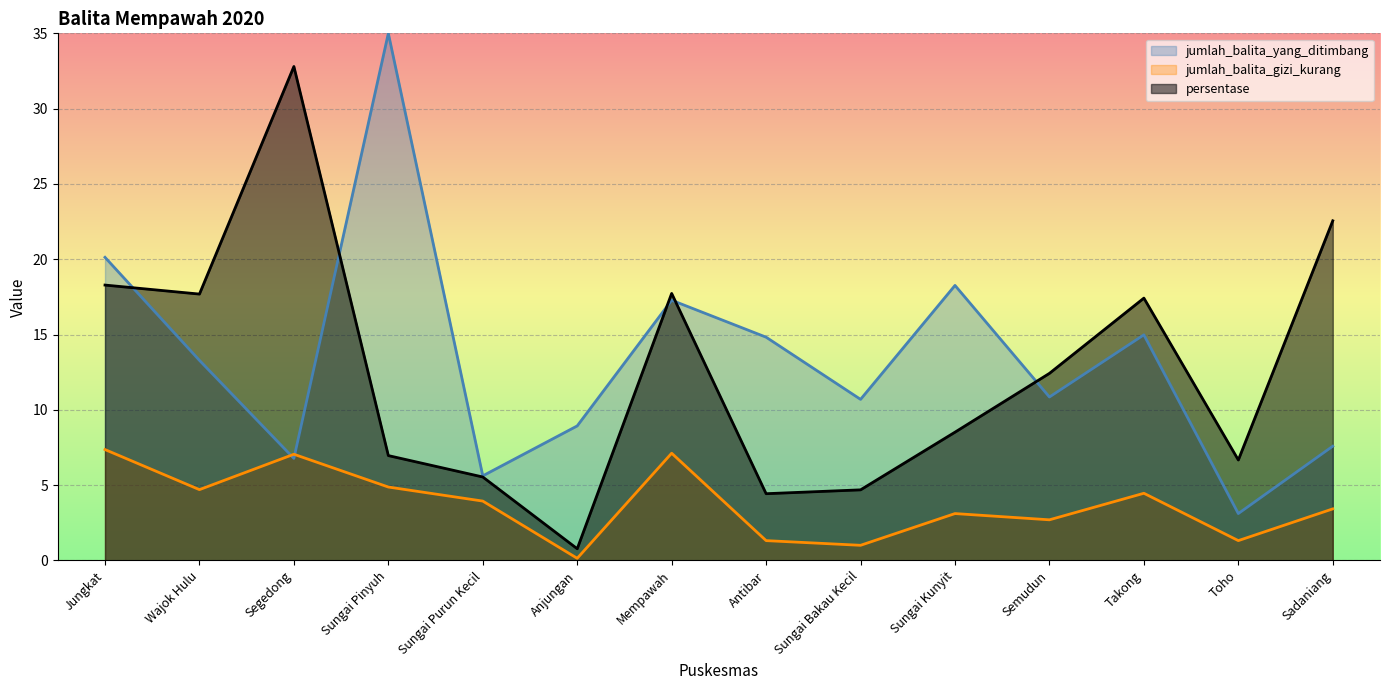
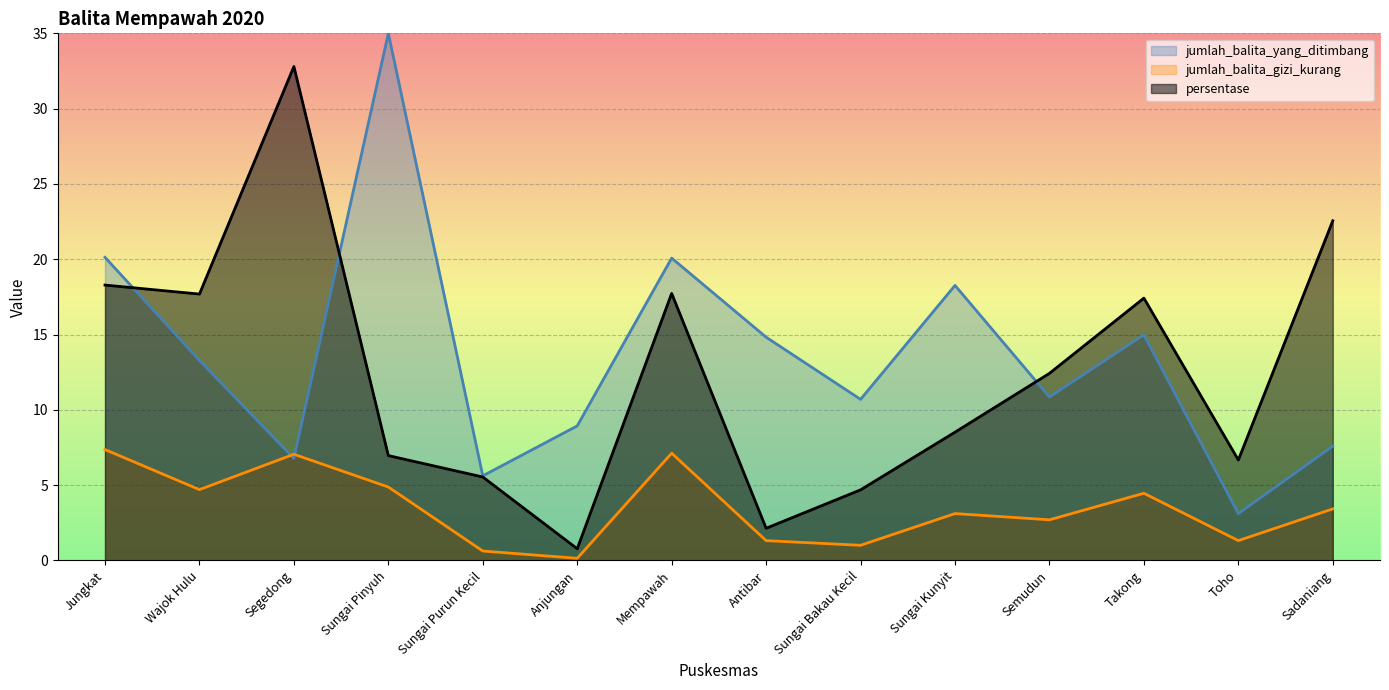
  {
    "jumlah_balita_yang_ditimbang": {
      "Jungkat": 20.1,
      "Wajok Hulu": 13.3,
      "Segedong": 6.8,
      "Sungai Pinyuh": 35.0,
      "Anjungan": 8.9,
-     "Mempawah": 17.3,
+     "Mempawah": 20.1,
      "Antibar": 14.8,
      "Sungai Bakau Kecil": 10.7,
      "Sungai Kunyit": 18.3,
      "Semudun": 10.8,
      "Takong": 15.0,
      "Toho": 3.1,
      "Sadaniang": 7.6
    },
    "jumlah_balita_gizi_kurang": {
      "Jungkat": 7.4,
      "Wajok Hulu": 4.7,
      "Segedong": 7.0,
      "Sungai Pinyuh": 4.9,
-     "Sungai Purun Kecil": 3.9,
+     "Sungai Purun Kecil": 0.6,
      "Anjungan": 0.1,
      "Mempawah": 7.1,
      "Antibar": 1.3,
      "Sungai Bakau Kecil": 1.0,
      "Sungai Kunyit": 3.1,
      "Semudun": 2.7,
      "Takong": 4.5,
      "Toho": 1.3,
      "Sadaniang": 3.4
    },
    "persentase": {
      "Jungkat": 18.3,
      "Wajok Hulu": 17.7,
      "Segedong": 32.8,
      "Sungai Pinyuh": 7.0,
      "Anjungan": 0.8,
      "Mempawah": 17.7,
-     "Antibar": 4.4,
+     "Antibar": 2.1,
      "Sungai Bakau Kecil": 4.7,
      "Sungai Kunyit": 8.5,
      "Semudun": 12.4,
      "Takong": 17.4,
      "Toho": 6.7,
      "Sadaniang": 22.6
    }
  }
